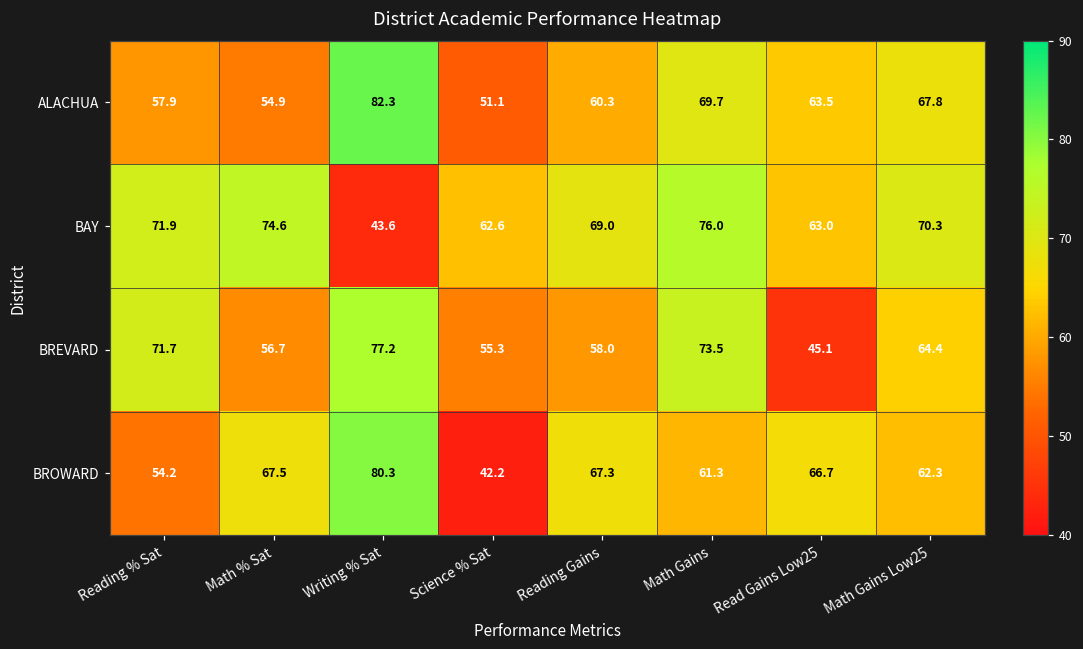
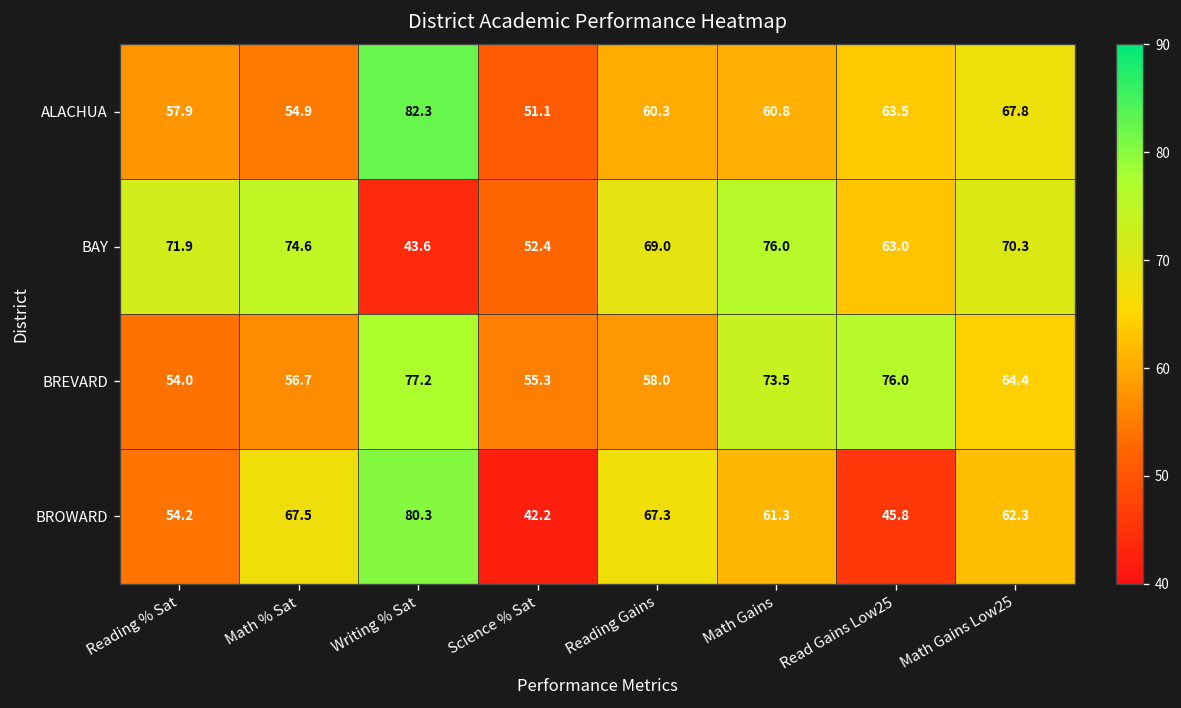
  {
    "ALACHUA": {
      "Reading % Sat": 57.9,
      "Math % Sat": 54.9,
      "Writing % Sat": 82.3,
      "Science % Sat": 51.1,
      "Reading Gains": 60.3,
-     "Math Gains": 69.7,
+     "Math Gains": 60.8,
      "Read Gains Low25": 63.5,
      "Math Gains Low25": 67.8
    },
    "BAY": {
      "Reading % Sat": 71.9,
      "Math % Sat": 74.6,
      "Writing % Sat": 43.6,
-     "Science % Sat": 62.6,
+     "Science % Sat": 52.4,
      "Reading Gains": 69.0,
      "Math Gains": 76.0,
      "Read Gains Low25": 63.0,
      "Math Gains Low25": 70.3
    },
    "BREVARD": {
-     "Reading % Sat": 71.7,
+     "Reading % Sat": 54.0,
      "Math % Sat": 56.7,
      "Writing % Sat": 77.2,
      "Science % Sat": 55.3,
      "Reading Gains": 58.0,
      "Math Gains": 73.5,
-     "Read Gains Low25": 45.1,
+     "Read Gains Low25": 76.0,
      "Math Gains Low25": 64.4
    },
    "BROWARD": {
      "Reading % Sat": 54.2,
      "Math % Sat": 67.5,
      "Writing % Sat": 80.3,
      "Science % Sat": 42.2,
      "Reading Gains": 67.3,
      "Math Gains": 61.3,
-     "Read Gains Low25": 66.7,
+     "Read Gains Low25": 45.8,
      "Math Gains Low25": 62.3
    }
  }
